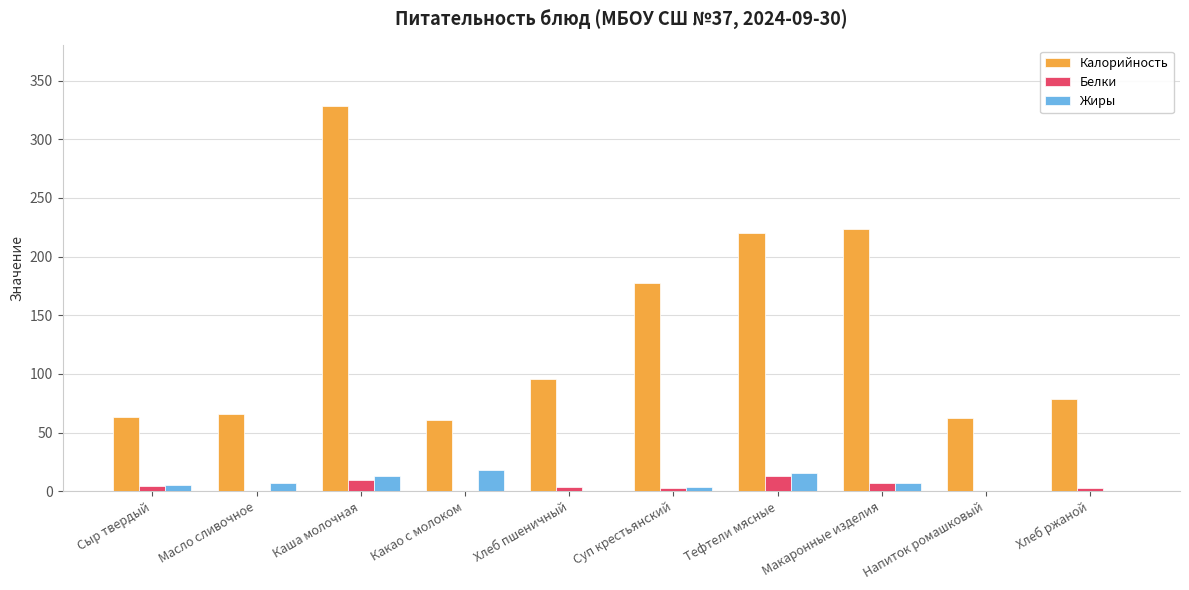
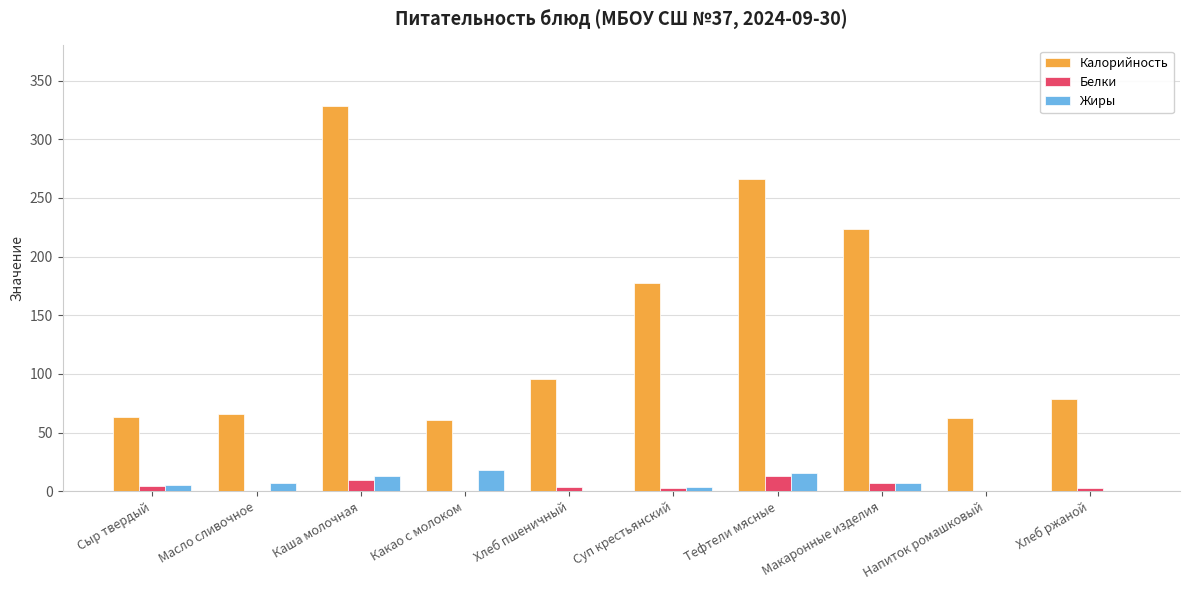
  {
    "Калорийность": {
      "Сыр твердый": 63,
      "Масло сливочное": 66,
      "Каша молочная": 328,
      "Какао с молоком": 60,
      "Хлеб пшеничный": 96,
      "Суп крестьянский": 177,
-     "Тефтели мясные": 220,
+     "Тефтели мясные": 266,
      "Макаронные изделия": 223,
      "Напиток ромашковый": 63,
      "Хлеб ржаной": 78
    },
    "Белки": {
      "Сыр твердый": 4,
      "Каша молочная": 10,
      "Хлеб пшеничный": 4,
      "Суп крестьянский": 2,
      "Тефтели мясные": 13,
      "Макаронные изделия": 7,
      "Хлеб ржаной": 3
    },
    "Жиры": {
      "Сыр твердый": 5,
      "Масло сливочное": 7,
      "Каша молочная": 13,
      "Какао с молоком": 18,
      "Суп крестьянский": 4,
      "Тефтели мясные": 16,
      "Макаронные изделия": 7
    }
  }
